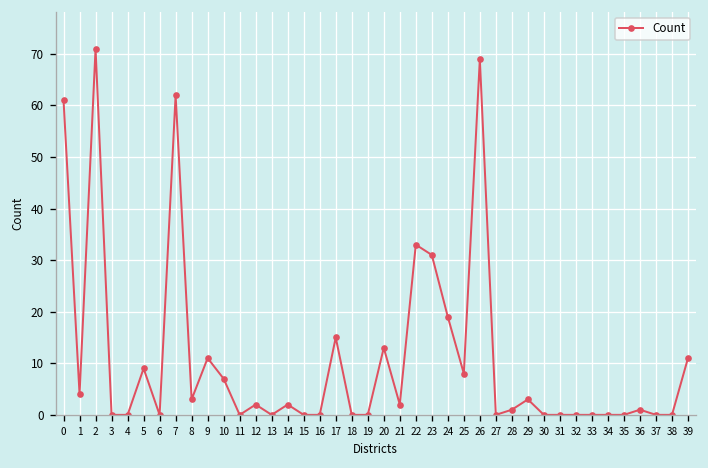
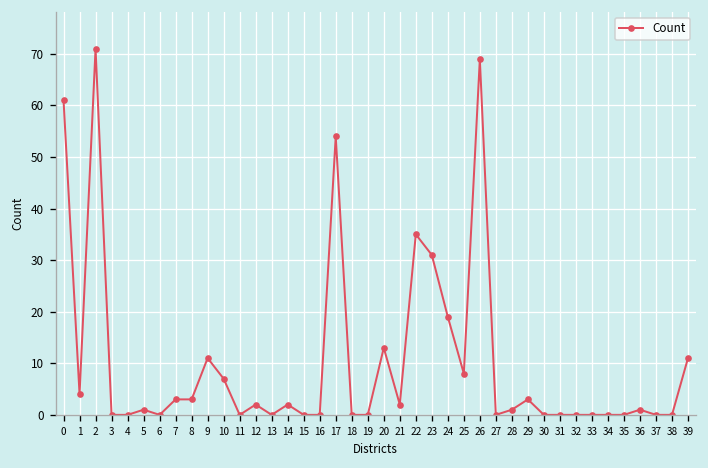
  {
    "0": 61,
    "1": 4,
    "2": 71,
    "3": 0,
    "4": 0,
-   "5": 9,
+   "5": 1,
    "6": 0,
-   "7": 62,
+   "7": 3,
    "8": 3,
    "9": 11,
    "10": 7,
    "11": 0,
    "12": 2,
    "13": 0,
    "14": 2,
    "15": 0,
    "16": 0,
-   "17": 15,
+   "17": 54,
    "18": 0,
    "19": 0,
    "20": 13,
    "21": 2,
-   "22": 33,
+   "22": 35,
    "23": 31,
    "24": 19,
    "25": 8,
    "26": 69,
    "27": 0,
    "28": 1,
    "29": 3,
    "30": 0,
    "31": 0,
    "32": 0,
    "33": 0,
    "34": 0,
    "35": 0,
    "36": 1,
    "37": 0,
    "38": 0,
    "39": 11
  }
